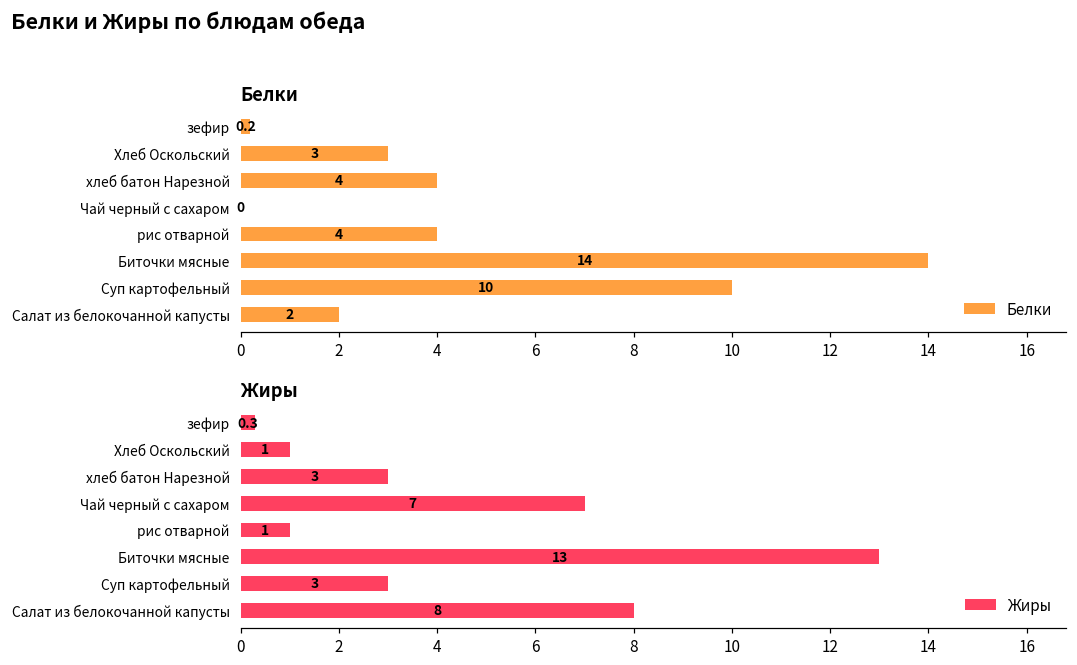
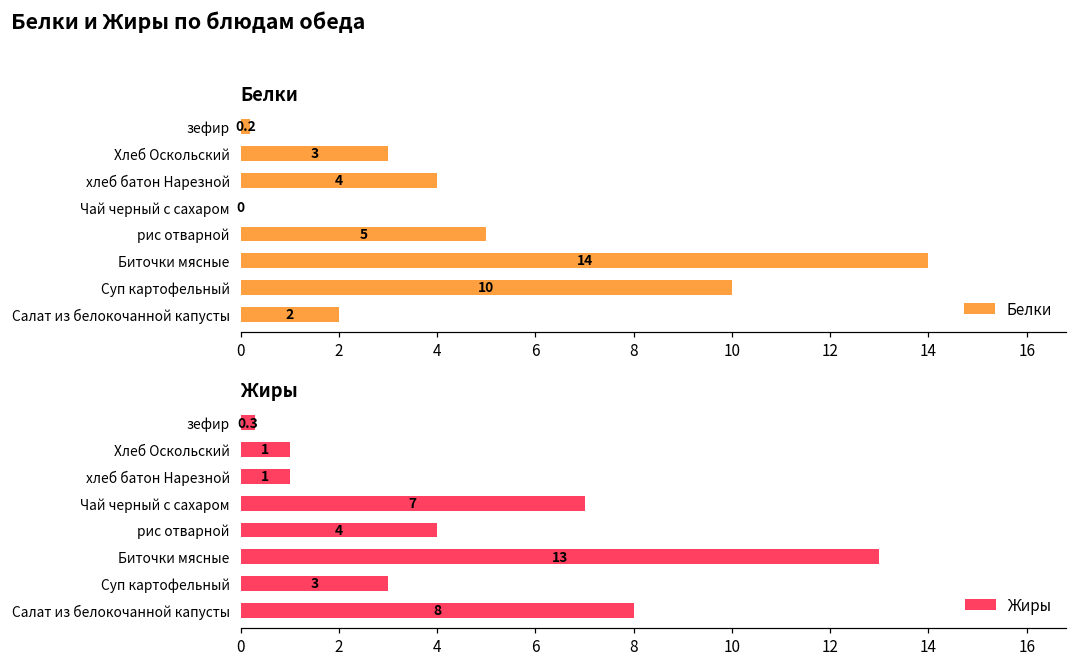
  {
    "Белки": {
      "зефир": 0.2,
      "Хлеб Оскольский": 3,
      "хлеб батон Нарезной": 4,
      "Чай черный с сахаром": 0,
-     "рис отварной": 4,
+     "рис отварной": 5,
      "Биточки мясные": 14,
      "Суп картофельный": 10,
      "Салат из белокочанной капусты": 2
    },
    "Жиры": {
      "зефир": 0.3,
      "Хлеб Оскольский": 1,
-     "хлеб батон Нарезной": 3,
+     "хлеб батон Нарезной": 1,
      "Чай черный с сахаром": 7,
-     "рис отварной": 1,
+     "рис отварной": 4,
      "Биточки мясные": 13,
      "Суп картофельный": 3,
      "Салат из белокочанной капусты": 8
    }
  }
